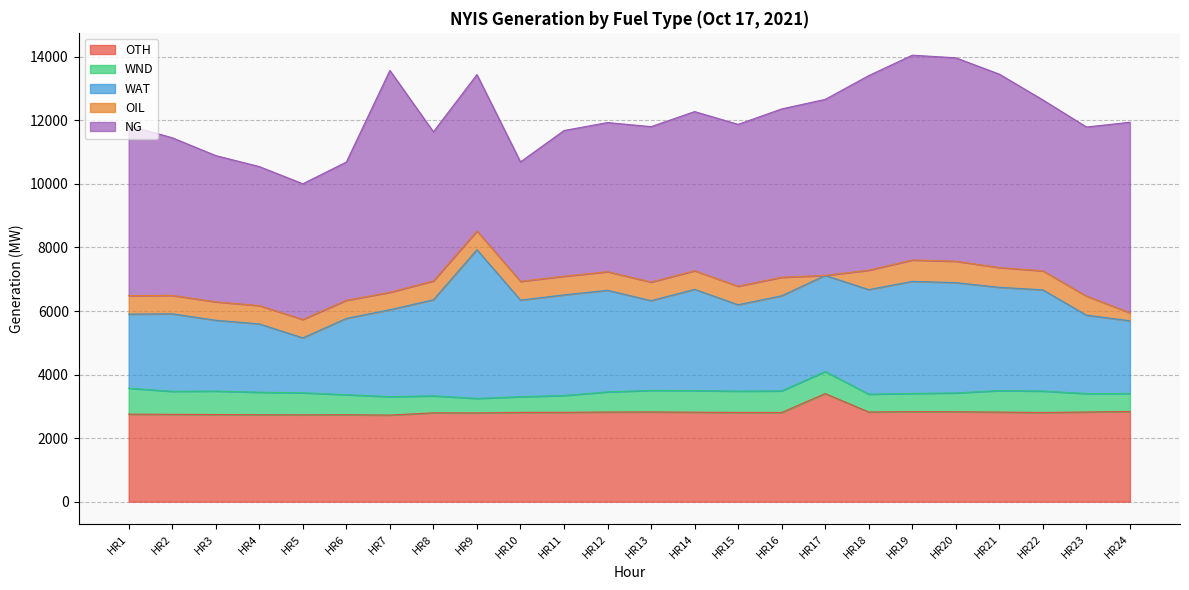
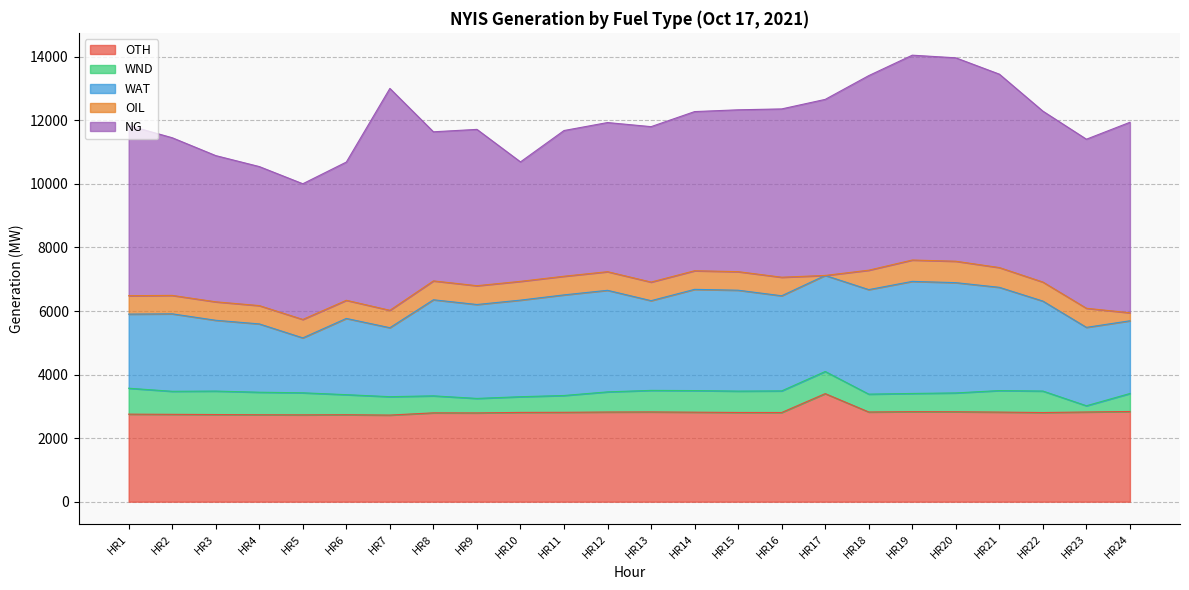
  {
    "WND": {
      "HR1": 800,
      "HR2": 700,
      "HR3": 700,
      "HR4": 700,
      "HR5": 700,
      "HR6": 600,
      "HR7": 600,
      "HR8": 500,
      "HR9": 500,
      "HR10": 500,
      "HR11": 500,
      "HR12": 600,
      "HR13": 700,
      "HR14": 700,
      "HR15": 700,
      "HR16": 700,
      "HR17": 700,
      "HR18": 600,
      "HR19": 600,
      "HR20": 600,
      "HR21": 700,
      "HR22": 700,
-     "HR23": 600,
+     "HR23": 200,
      "HR24": 600
    },
    "WAT": {
      "HR1": 2300,
      "HR2": 2400,
      "HR3": 2200,
      "HR4": 2200,
      "HR5": 1700,
      "HR6": 2400,
-     "HR7": 2700,
+     "HR7": 2200,
      "HR8": 3000,
-     "HR9": 4700,
+     "HR9": 3000,
      "HR10": 3000,
      "HR11": 3200,
      "HR12": 3200,
      "HR13": 2800,
      "HR14": 3200,
-     "HR15": 2700,
+     "HR15": 3200,
      "HR16": 3000,
      "HR18": 3300,
      "HR19": 3500,
      "HR20": 3500,
      "HR21": 3200,
-     "HR22": 3200,
+     "HR22": 2800,
      "HR23": 2500,
      "HR24": 2300
    },
    "NG": {
      "HR2": 5000,
      "HR3": 4600,
      "HR4": 4400,
      "HR5": 4300,
      "HR6": 4400,
      "HR7": 7000,
      "HR8": 4700,
      "HR9": 4900,
      "HR10": 3800,
      "HR11": 4600,
      "HR12": 4700,
      "HR13": 4900,
      "HR14": 5000,
      "HR15": 5100,
      "HR16": 5300,
      "HR17": 5500,
      "HR18": 6100,
      "HR19": 6400,
      "HR20": 6400,
      "HR21": 6100,
      "HR22": 5400,
      "HR23": 5300,
      "HR24": 6000
    }
  }
